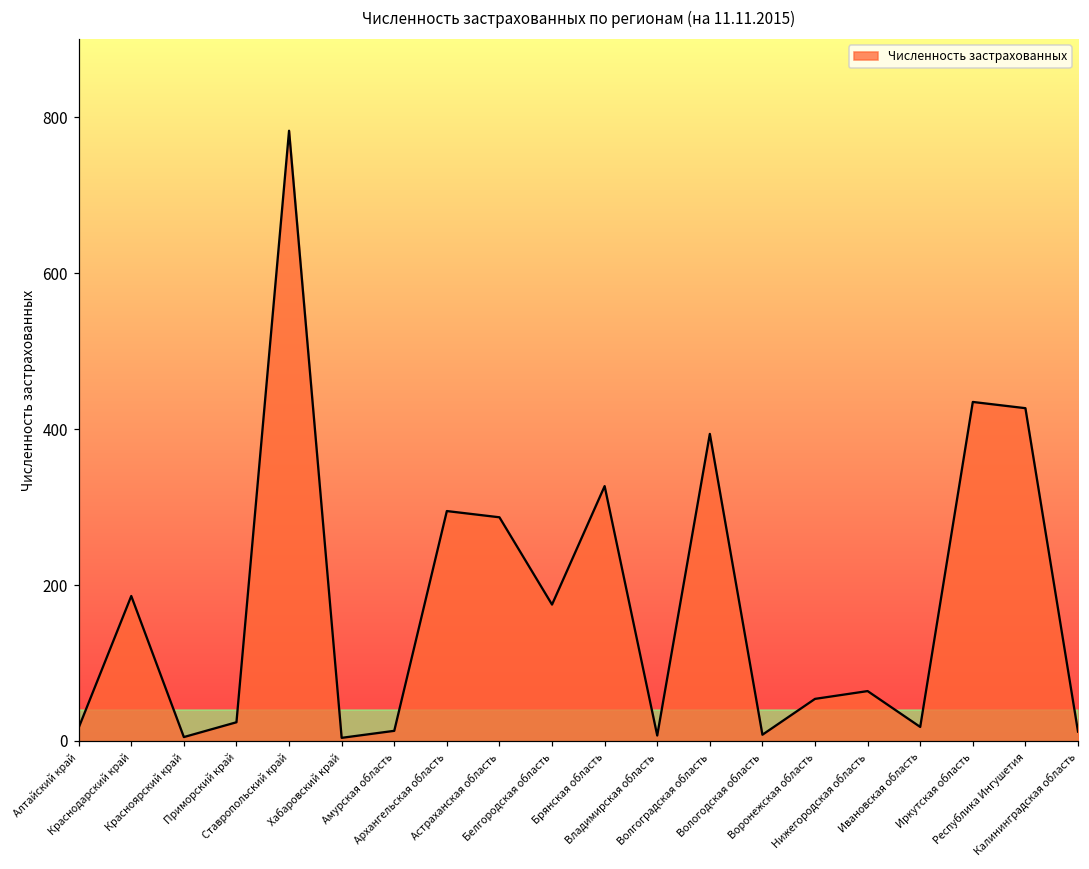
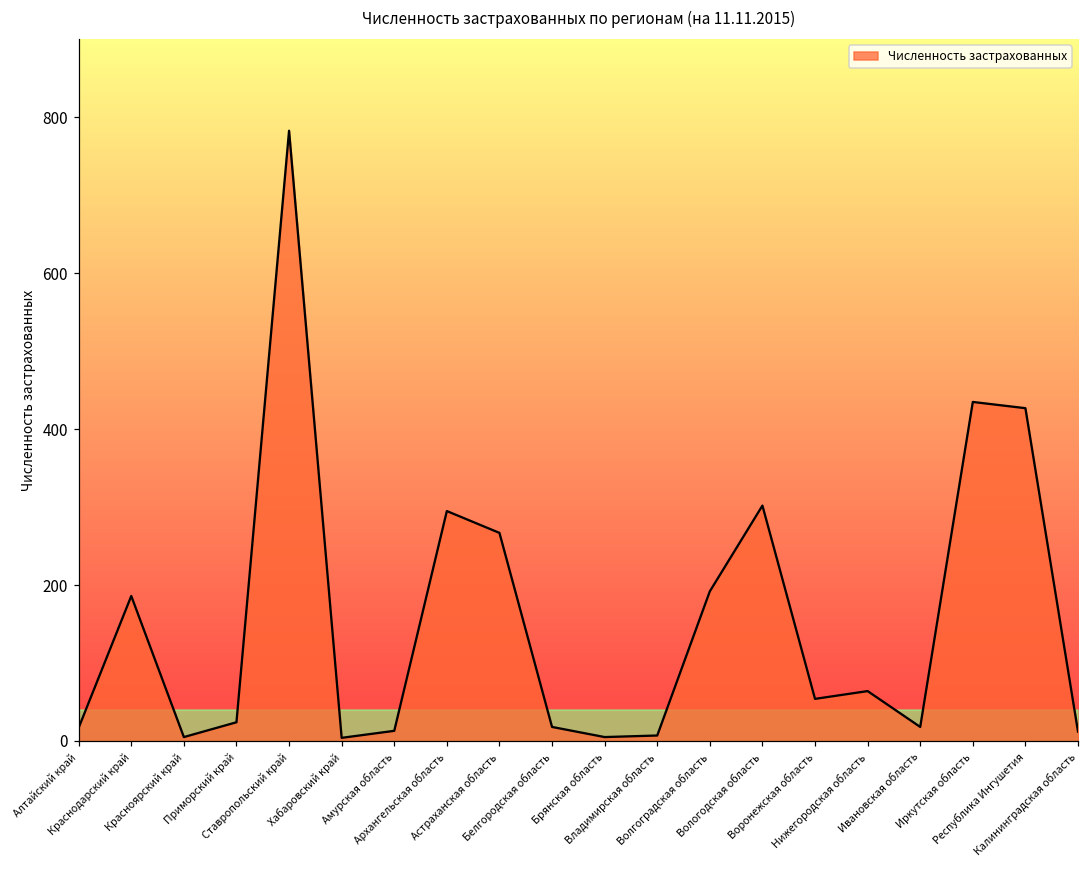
  {
    "Численность застрахованных": {
      "Алтайский край": 20,
      "Краснодарский край": 190,
      "Красноярский край": 10,
      "Приморский край": 20,
      "Ставропольский край": 780,
      "Хабаровский край": 0,
      "Амурская область": 10,
      "Архангельская область": 300,
-     "Астраханская область": 290,
-     "Белгородская область": 180,
-     "Брянская область": 330,
+     "Астраханская область": 270,
+     "Белгородская область": 20,
+     "Брянская область": 10,
      "Владимирская область": 10,
-     "Волгоградская область": 390,
-     "Вологодская область": 10,
+     "Волгоградская область": 190,
+     "Вологодская область": 300,
      "Воронежская область": 50,
      "Нижегородская область": 60,
      "Ивановская область": 20,
      "Иркутская область": 440,
      "Республика Ингушетия": 430,
      "Калининградская область": 10
    }
  }
